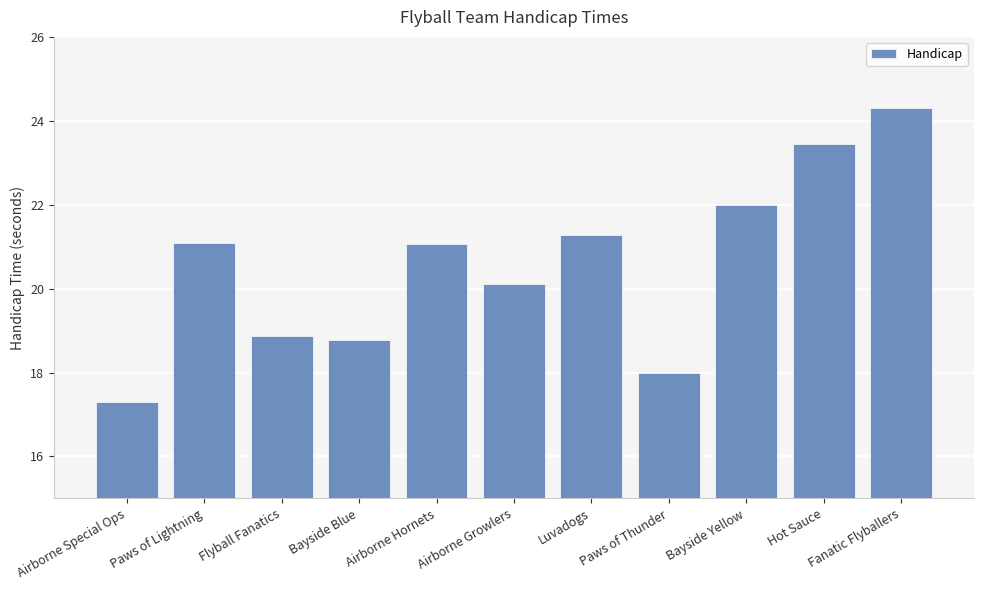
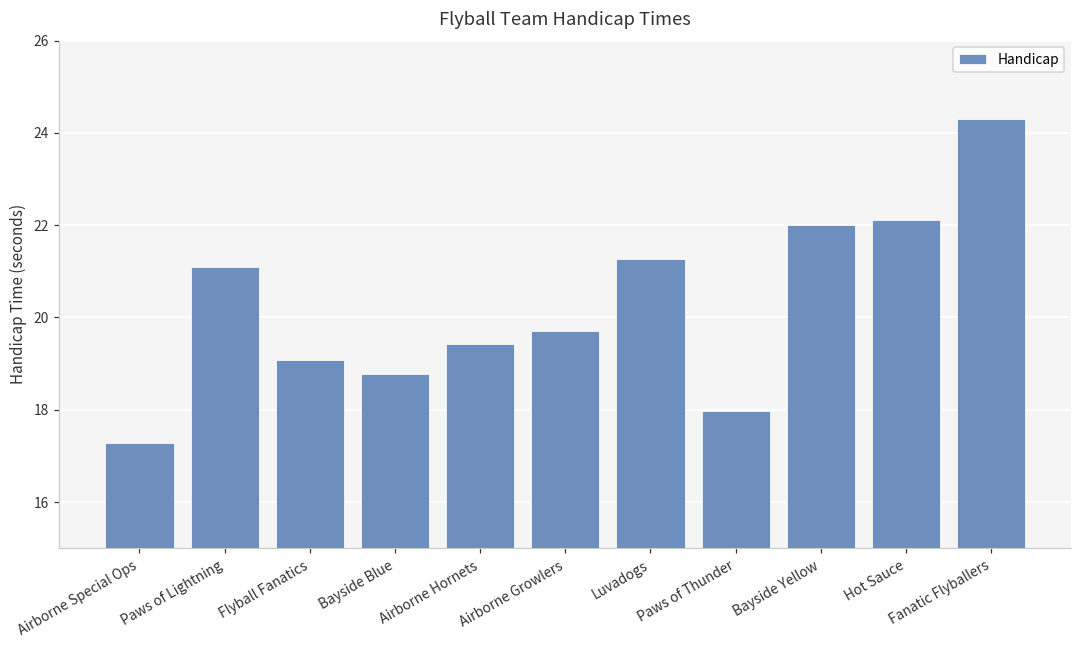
  {
    "Airborne Special Ops": 17.3,
    "Paws of Lightning": 21.1,
-   "Flyball Fanatics": 18.9,
+   "Flyball Fanatics": 19.1,
    "Bayside Blue": 18.8,
-   "Airborne Hornets": 21.1,
-   "Airborne Growlers": 20.1,
+   "Airborne Hornets": 19.4,
+   "Airborne Growlers": 19.7,
    "Luvadogs": 21.3,
    "Paws of Thunder": 18.0,
    "Bayside Yellow": 22.0,
-   "Hot Sauce": 23.4,
+   "Hot Sauce": 22.1,
    "Fanatic Flyballers": 24.3
  }
